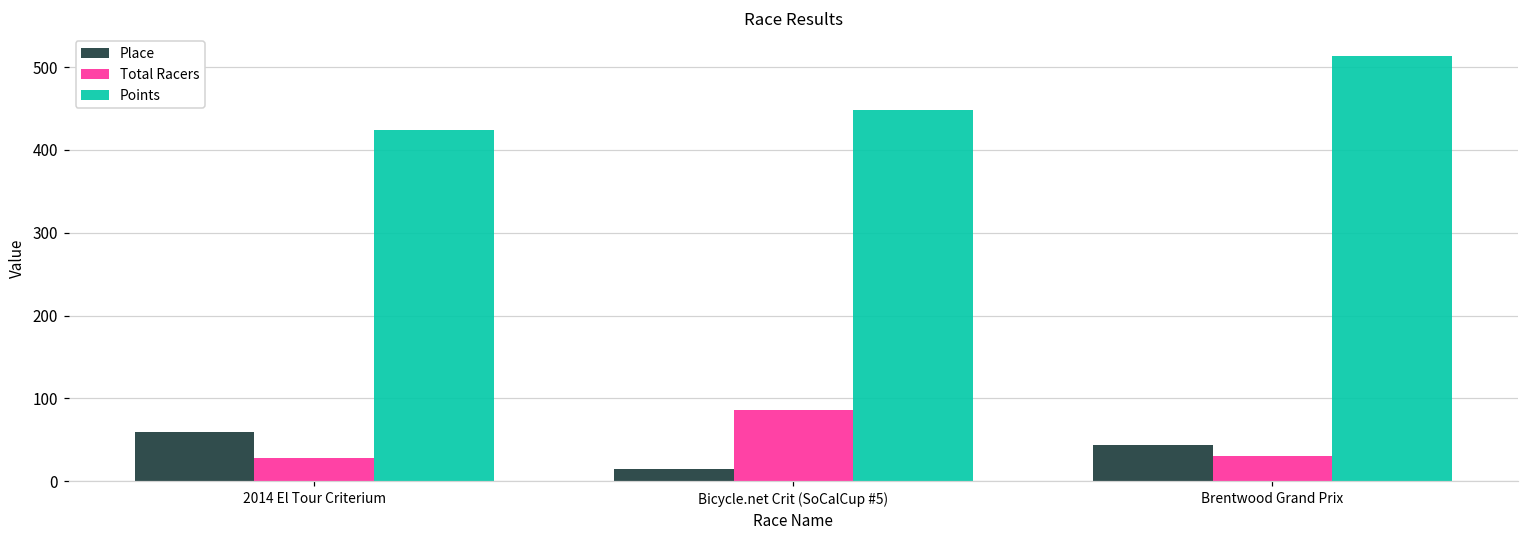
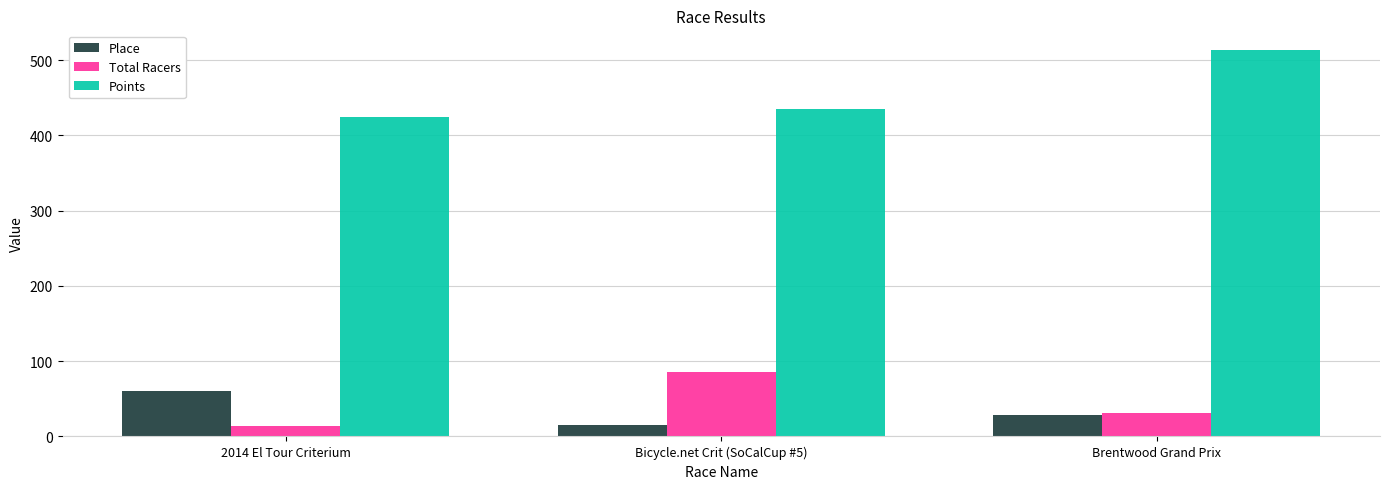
  {
    "Place": {
      "2014 El Tour Criterium": 60,
      "Bicycle.net Crit (SoCalCup #5)": 20,
-     "Brentwood Grand Prix": 40
+     "Brentwood Grand Prix": 30
    },
    "Total Racers": {
-     "2014 El Tour Criterium": 30,
+     "2014 El Tour Criterium": 10,
      "Bicycle.net Crit (SoCalCup #5)": 90,
      "Brentwood Grand Prix": 30
    },
    "Points": {
      "2014 El Tour Criterium": 420,
-     "Bicycle.net Crit (SoCalCup #5)": 450,
+     "Bicycle.net Crit (SoCalCup #5)": 430,
      "Brentwood Grand Prix": 510
    }
  }
